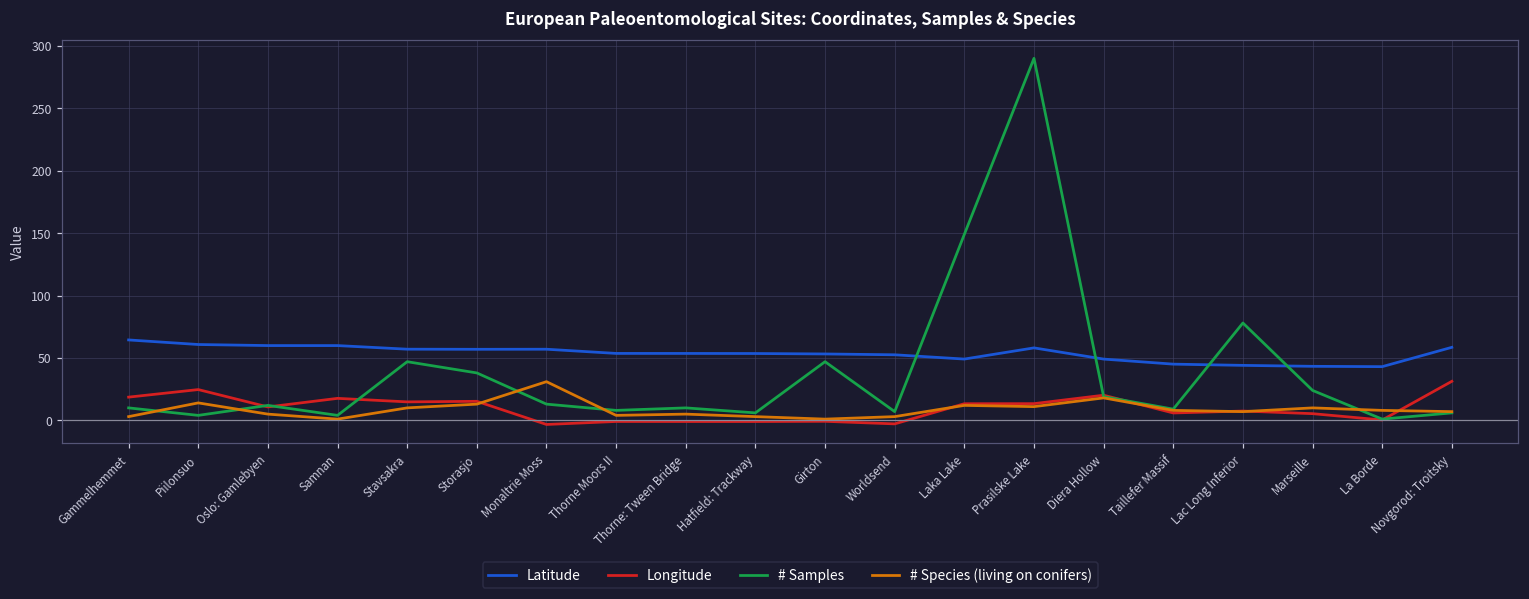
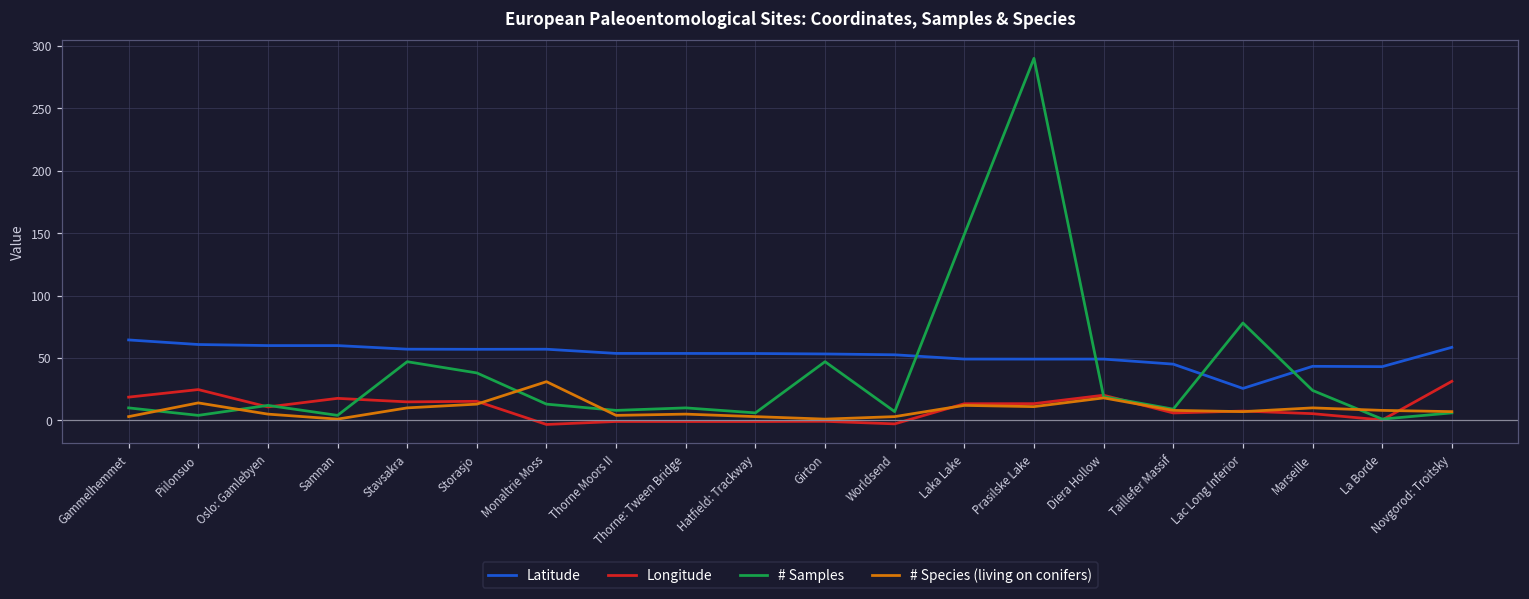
  {
    "Latitude": {
      "Gammelhemmet": 64,
      "Piilonsuo": 61,
      "Oslo: Gamlebyen": 60,
      "Samnan": 60,
      "Stavsakra": 57,
      "Storasjo": 57,
      "Monaltrie Moss": 57,
      "Thorne Moors II": 54,
      "Thorne: Tween Bridge": 54,
      "Hatfield: Trackway": 54,
      "Girton": 53,
      "Worldsend": 53,
      "Laka Lake": 49,
-     "Prasilske Lake": 58,
+     "Prasilske Lake": 49,
      "Diera Hollow": 49,
      "Taillefer Massif": 45,
-     "Lac Long Inferior": 44,
+     "Lac Long Inferior": 26,
      "Marseille": 43,
      "La Borde": 43,
      "Novgorod: Troitsky": 59
    },
    "Longitude": {
      "Gammelhemmet": 19,
      "Piilonsuo": 25,
      "Samnan": 18,
      "Stavsakra": 15,
      "Storasjo": 15,
      "Monaltrie Moss": -3,
      "Thorne Moors II": -1,
      "Thorne: Tween Bridge": -1,
      "Hatfield: Trackway": -1,
      "Worldsend": -3,
      "Prasilske Lake": 13,
      "Marseille": 5,
      "Novgorod: Troitsky": 31
    },
    "# Samples": {
      "Gammelhemmet": 10,
      "Piilonsuo": 4,
      "Samnan": 4,
      "Stavsakra": 47,
      "Storasjo": 38,
      "Monaltrie Moss": 13,
      "Thorne Moors II": 8,
      "Thorne: Tween Bridge": 10,
      "Hatfield: Trackway": 6,
      "Girton": 47,
      "Worldsend": 7,
      "Laka Lake": 149,
      "Prasilske Lake": 290,
      "Lac Long Inferior": 78,
      "Marseille": 24
    },
    "# Species (living on conifers)": {
      "Gammelhemmet": 3,
      "Piilonsuo": 14,
      "Oslo: Gamlebyen": 5,
      "Samnan": 1,
      "Stavsakra": 10,
      "Storasjo": 13,
      "Monaltrie Moss": 31,
      "Thorne Moors II": 4,
      "Thorne: Tween Bridge": 5,
      "Hatfield: Trackway": 3,
      "Worldsend": 3,
      "Prasilske Lake": 11,
      "Marseille": 10,
      "La Borde": 8
    }
  }
